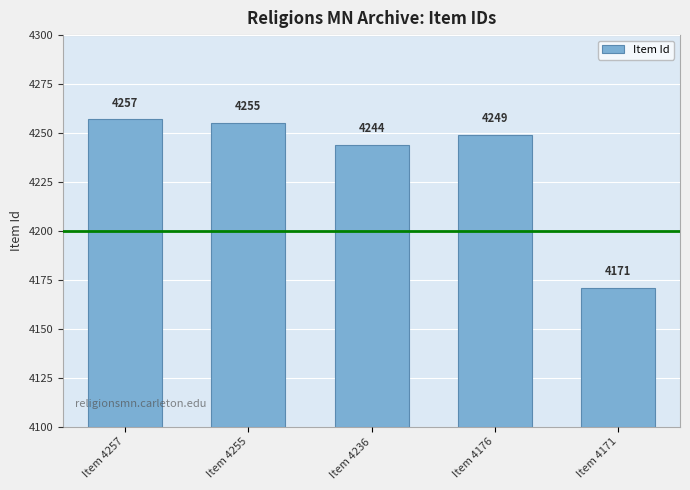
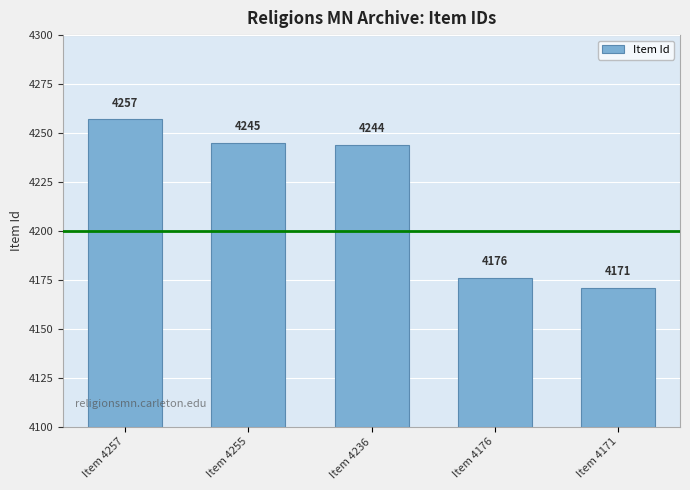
  {
-   "Item 4255": 4255,
-   "Item 4176": 4249
+   "Item 4255": 4245,
+   "Item 4176": 4176
  }
